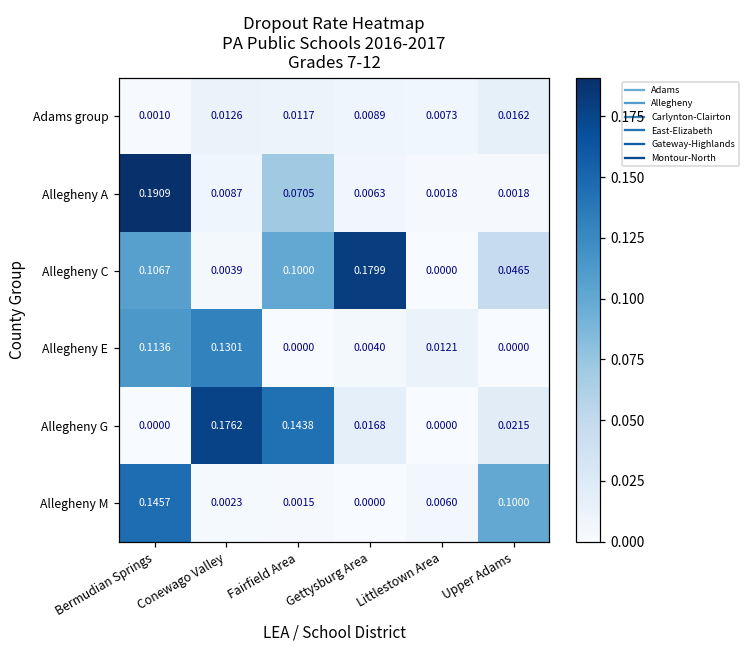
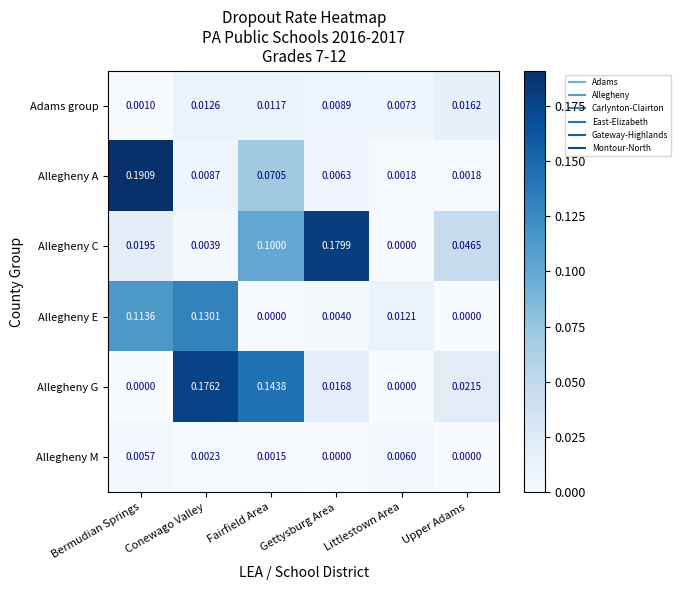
  {
    "Adams group": {
      "Bermudian Springs": 0.0010,
      "Conewago Valley": 0.0126,
      "Fairfield Area": 0.0117,
      "Gettysburg Area": 0.0089,
      "Littlestown Area": 0.0073,
      "Upper Adams": 0.0162
    },
    "Allegheny A": {
      "Bermudian Springs": 0.1909,
      "Conewago Valley": 0.0087,
      "Fairfield Area": 0.0705,
      "Gettysburg Area": 0.0063,
      "Littlestown Area": 0.0018,
      "Upper Adams": 0.0018
    },
    "Allegheny C": {
-     "Bermudian Springs": 0.1067,
+     "Bermudian Springs": 0.0195,
      "Conewago Valley": 0.0039,
      "Fairfield Area": 0.1000,
      "Gettysburg Area": 0.1799,
      "Littlestown Area": 0.0000,
      "Upper Adams": 0.0465
    },
    "Allegheny E": {
      "Bermudian Springs": 0.1136,
      "Conewago Valley": 0.1301,
      "Fairfield Area": 0.0000,
      "Gettysburg Area": 0.0040,
      "Littlestown Area": 0.0121,
      "Upper Adams": 0.0000
    },
    "Allegheny G": {
      "Bermudian Springs": 0.0000,
      "Conewago Valley": 0.1762,
      "Fairfield Area": 0.1438,
      "Gettysburg Area": 0.0168,
      "Littlestown Area": 0.0000,
      "Upper Adams": 0.0215
    },
    "Allegheny M": {
-     "Bermudian Springs": 0.1457,
+     "Bermudian Springs": 0.0057,
      "Conewago Valley": 0.0023,
      "Fairfield Area": 0.0015,
      "Gettysburg Area": 0.0000,
      "Littlestown Area": 0.0060,
-     "Upper Adams": 0.1000
+     "Upper Adams": 0.0000
    }
  }
